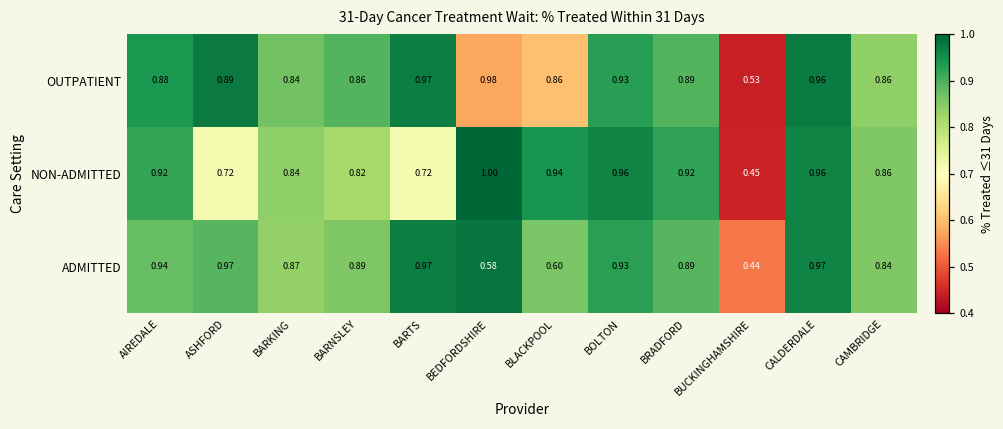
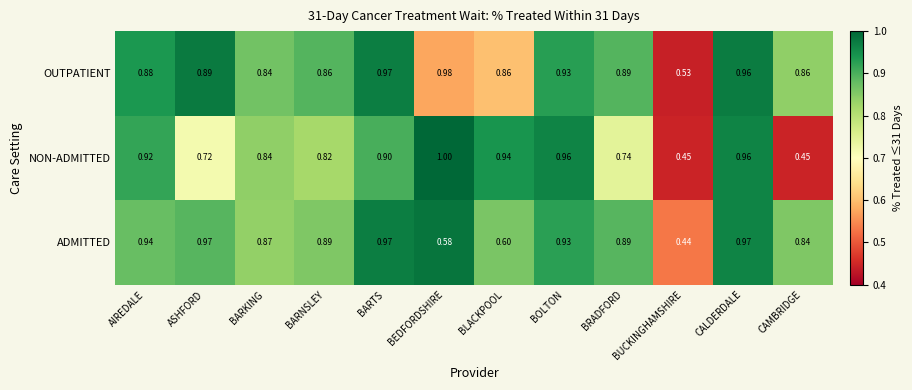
  {
    "OUTPATIENT": {
      "AIREDALE": 0.88,
      "ASHFORD": 0.89,
      "BARKING": 0.84,
      "BARNSLEY": 0.86,
      "BARTS": 0.97,
      "BEDFORDSHIRE": 0.98,
      "BLACKPOOL": 0.86,
      "BOLTON": 0.93,
      "BRADFORD": 0.89,
      "BUCKINGHAMSHIRE": 0.53,
      "CALDERDALE": 0.96,
      "CAMBRIDGE": 0.86
    },
    "NON-ADMITTED": {
      "AIREDALE": 0.92,
      "ASHFORD": 0.72,
      "BARKING": 0.84,
      "BARNSLEY": 0.82,
-     "BARTS": 0.72,
+     "BARTS": 0.90,
      "BEDFORDSHIRE": 1.00,
      "BLACKPOOL": 0.94,
      "BOLTON": 0.96,
-     "BRADFORD": 0.92,
+     "BRADFORD": 0.74,
      "BUCKINGHAMSHIRE": 0.45,
      "CALDERDALE": 0.96,
-     "CAMBRIDGE": 0.86
+     "CAMBRIDGE": 0.45
    },
    "ADMITTED": {
      "AIREDALE": 0.94,
      "ASHFORD": 0.97,
      "BARKING": 0.87,
      "BARNSLEY": 0.89,
      "BARTS": 0.97,
      "BEDFORDSHIRE": 0.58,
      "BLACKPOOL": 0.60,
      "BOLTON": 0.93,
      "BRADFORD": 0.89,
      "BUCKINGHAMSHIRE": 0.44,
      "CALDERDALE": 0.97,
      "CAMBRIDGE": 0.84
    }
  }
